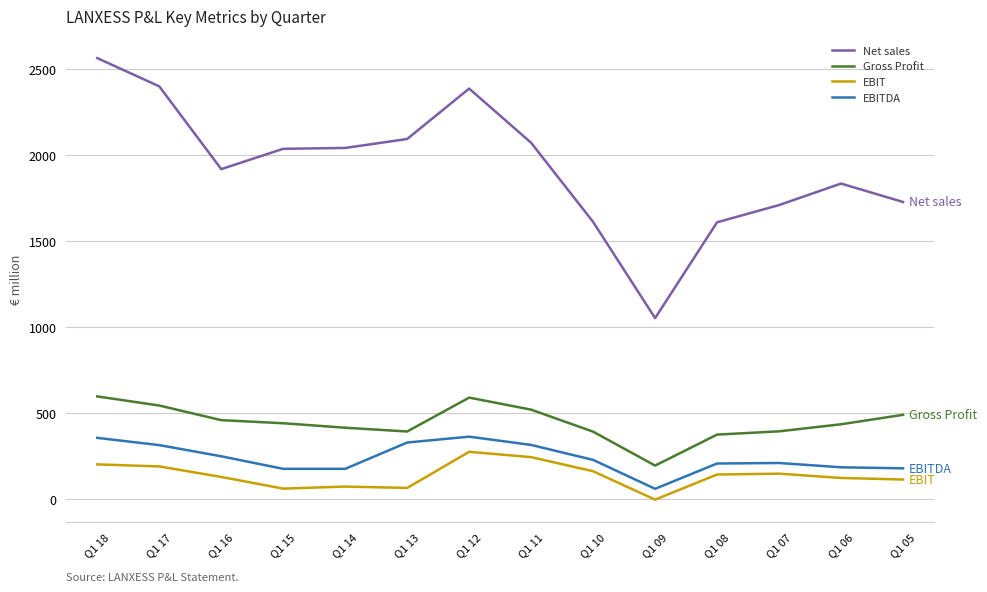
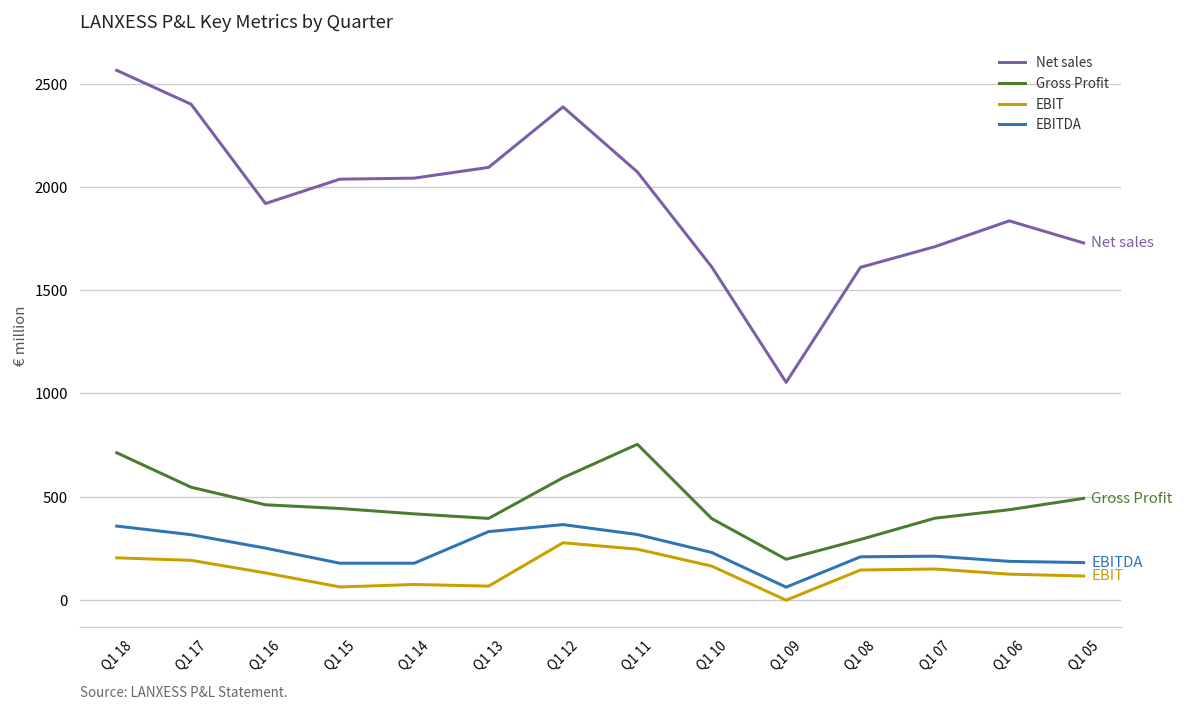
  {
    "Net sales": {
      "Q1 18": 2570,
      "Q1 17": 2400,
      "Q1 16": 1920,
      "Q1 15": 2040,
      "Q1 14": 2040,
      "Q1 13": 2100,
      "Q1 12": 2390,
      "Q1 11": 2070,
      "Q1 10": 1610,
      "Q1 09": 1050,
      "Q1 08": 1610,
      "Q1 07": 1710,
      "Q1 06": 1840,
      "Q1 05": 1730
    },
    "Gross Profit": {
-     "Q1 18": 600,
+     "Q1 18": 710,
      "Q1 17": 550,
      "Q1 16": 460,
      "Q1 15": 440,
      "Q1 14": 420,
      "Q1 13": 400,
      "Q1 12": 590,
-     "Q1 11": 520,
+     "Q1 11": 750,
      "Q1 10": 390,
      "Q1 09": 200,
-     "Q1 08": 380,
+     "Q1 08": 290,
      "Q1 07": 400,
      "Q1 06": 440,
      "Q1 05": 490
    },
    "EBIT": {
      "Q1 18": 200,
      "Q1 17": 190,
      "Q1 16": 130,
      "Q1 15": 60,
      "Q1 14": 80,
      "Q1 13": 70,
      "Q1 12": 280,
      "Q1 11": 250,
      "Q1 10": 160,
      "Q1 09": 0,
      "Q1 08": 150,
      "Q1 07": 150,
      "Q1 06": 130,
      "Q1 05": 120
    },
    "EBITDA": {
      "Q1 18": 360,
      "Q1 17": 320,
      "Q1 16": 250,
      "Q1 15": 180,
      "Q1 14": 180,
      "Q1 13": 330,
      "Q1 12": 370,
      "Q1 11": 320,
      "Q1 10": 230,
      "Q1 09": 60,
      "Q1 08": 210,
      "Q1 07": 210,
      "Q1 06": 190,
      "Q1 05": 180
    }
  }
